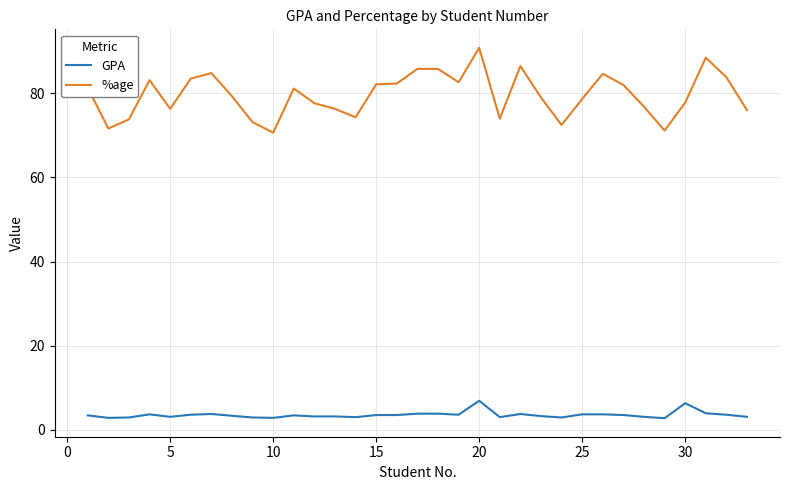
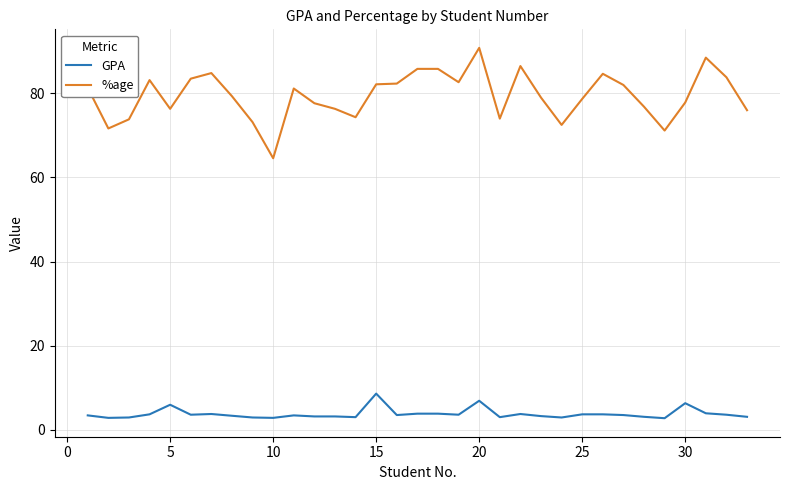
  {
    "GPA": {
-     "5": 3,
+     "5": 6,
      "10": 3,
-     "15": 4,
+     "15": 9,
      "20": 7,
      "25": 4,
      "30": 6
    },
    "%age": {
      "5": 76,
-     "10": 71,
+     "10": 65,
      "15": 82,
      "20": 91,
      "25": 79,
      "30": 78
    }
  }
